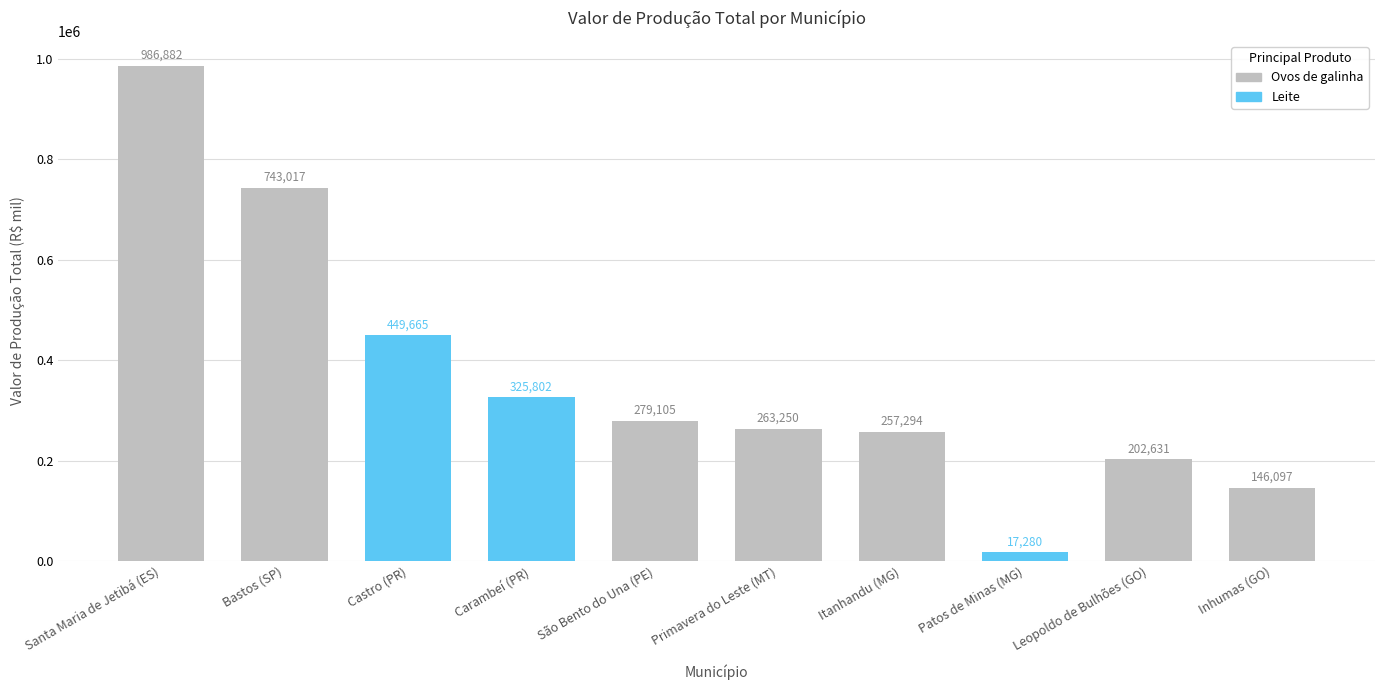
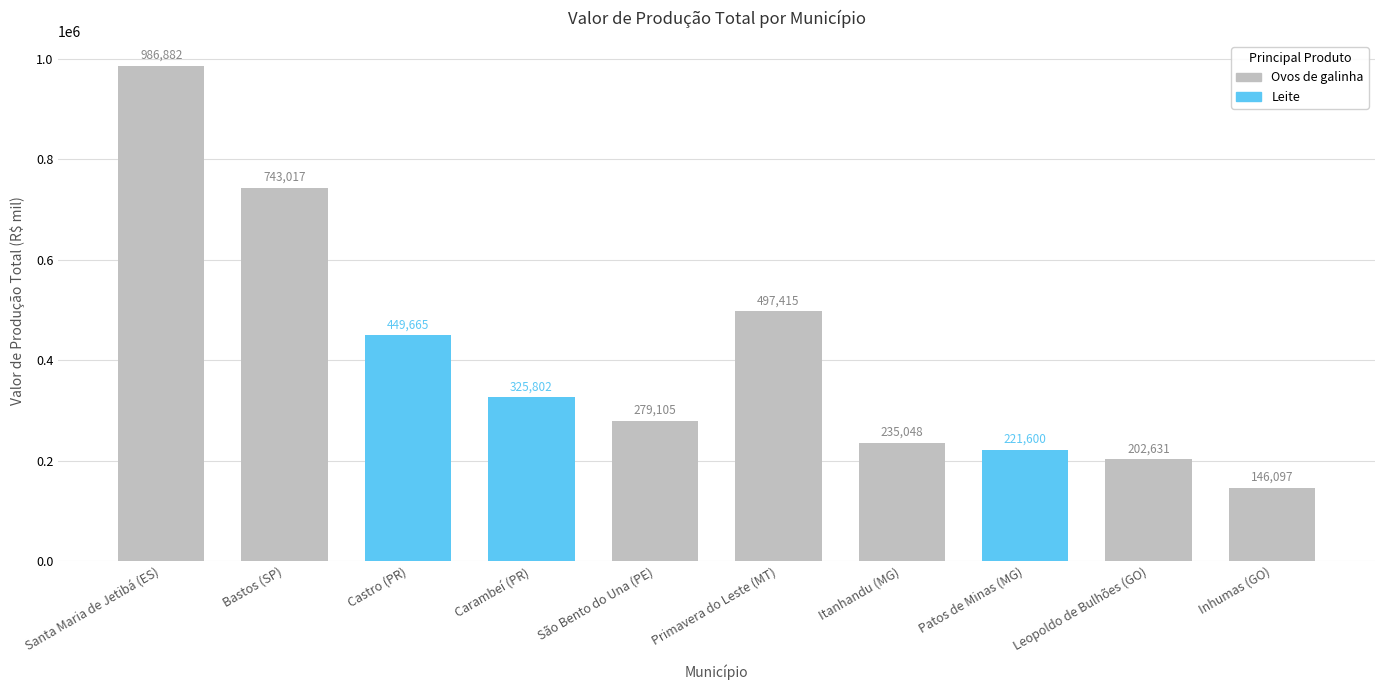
  {
    "Santa Maria de Jetibá (ES)": "986,882",
    "Bastos (SP)": "743,017",
    "Castro (PR)": "449,665",
    "Carambeí (PR)": "325,802",
    "São Bento do Una (PE)": "279,105",
-   "Primavera do Leste (MT)": "263,250",
-   "Itanhandu (MG)": "257,294",
-   "Patos de Minas (MG)": "17,280",
+   "Primavera do Leste (MT)": "497,415",
+   "Itanhandu (MG)": "235,048",
+   "Patos de Minas (MG)": "221,600",
    "Leopoldo de Bulhões (GO)": "202,631",
    "Inhumas (GO)": "146,097"
  }
